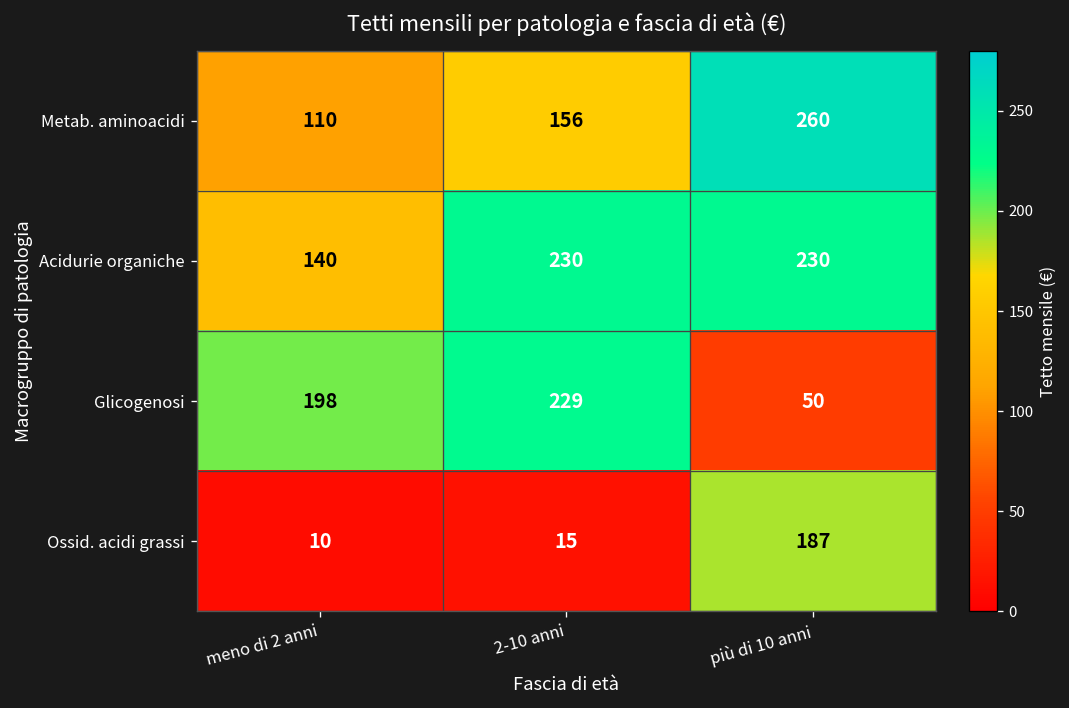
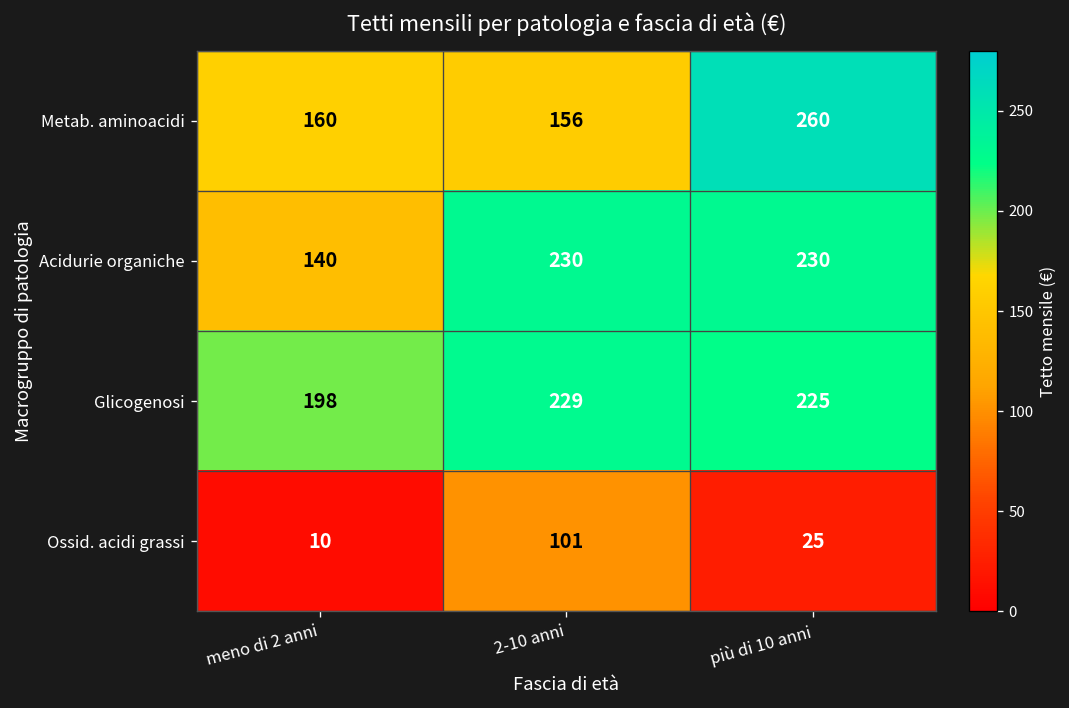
  {
    "Metab. aminoacidi": {
-     "meno di 2 anni": 110,
+     "meno di 2 anni": 160,
      "2-10 anni": 156,
      "più di 10 anni": 260
    },
    "Acidurie organiche": {
      "meno di 2 anni": 140,
      "2-10 anni": 230,
      "più di 10 anni": 230
    },
    "Glicogenosi": {
      "meno di 2 anni": 198,
      "2-10 anni": 229,
-     "più di 10 anni": 50
+     "più di 10 anni": 225
    },
    "Ossid. acidi grassi": {
      "meno di 2 anni": 10,
-     "2-10 anni": 15,
-     "più di 10 anni": 187
+     "2-10 anni": 101,
+     "più di 10 anni": 25
    }
  }
